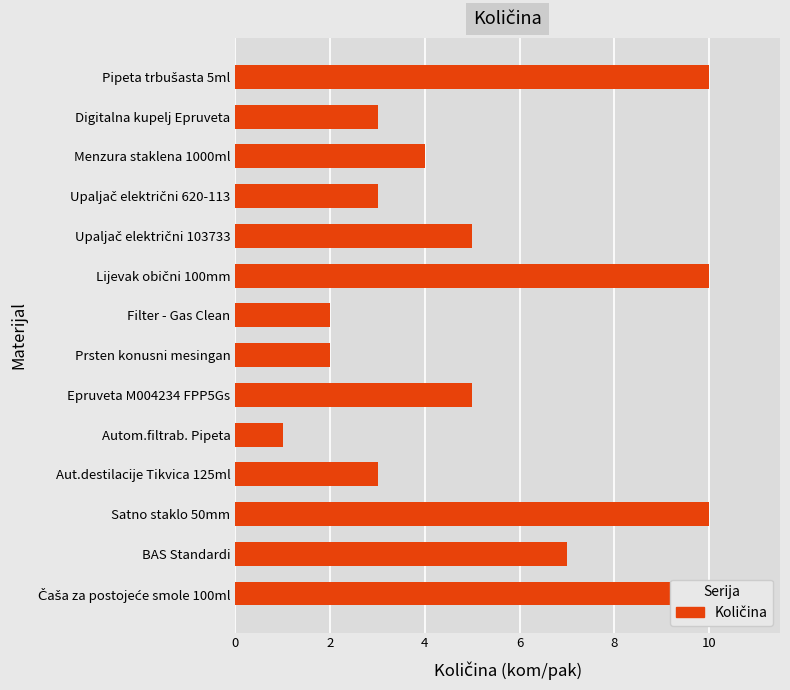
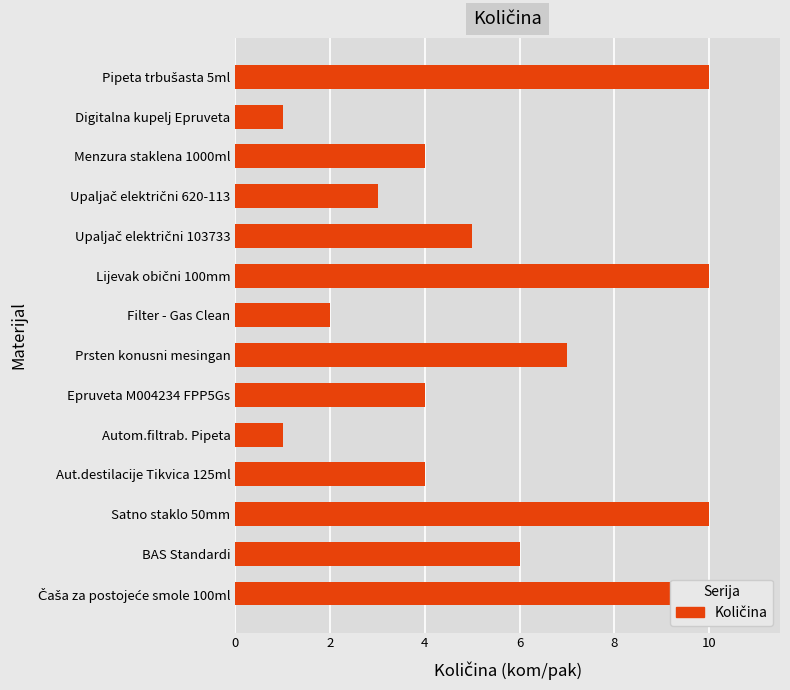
  {
    "Pipeta trbušasta 5ml": 10,
-   "Digitalna kupelj Epruveta": 3,
+   "Digitalna kupelj Epruveta": 1,
    "Menzura staklena 1000ml": 4,
    "Upaljač električni 620-113": 3,
    "Upaljač električni 103733": 5,
    "Lijevak obični 100mm": 10,
    "Filter - Gas Clean": 2,
-   "Prsten konusni mesingan": 2,
-   "Epruveta M004234 FPP5Gs": 5,
+   "Prsten konusni mesingan": 7,
+   "Epruveta M004234 FPP5Gs": 4,
    "Autom.filtrab. Pipeta": 1,
-   "Aut.destilacije Tikvica 125ml": 3,
+   "Aut.destilacije Tikvica 125ml": 4,
    "Satno staklo 50mm": 10,
-   "BAS Standardi": 7
+   "BAS Standardi": 6
  }
